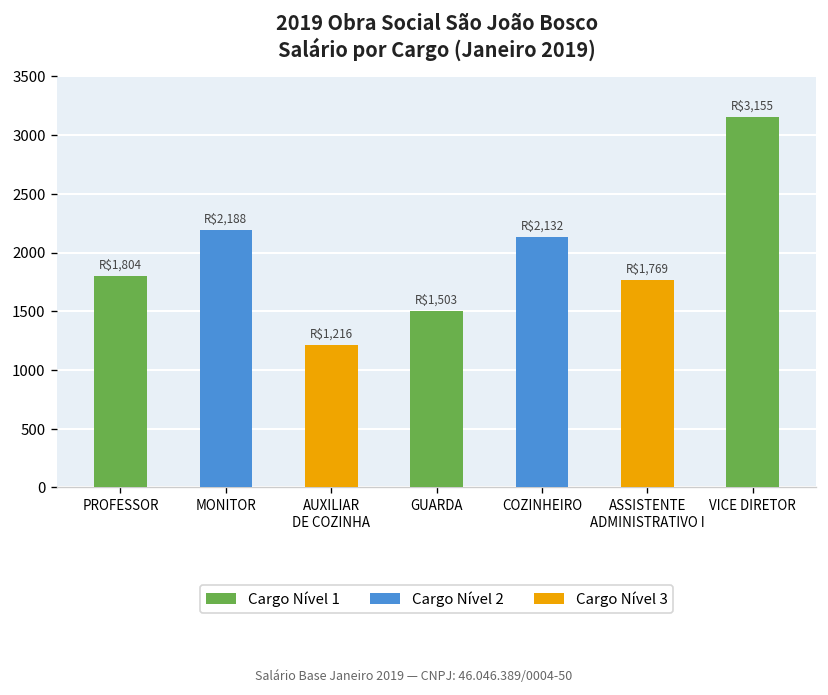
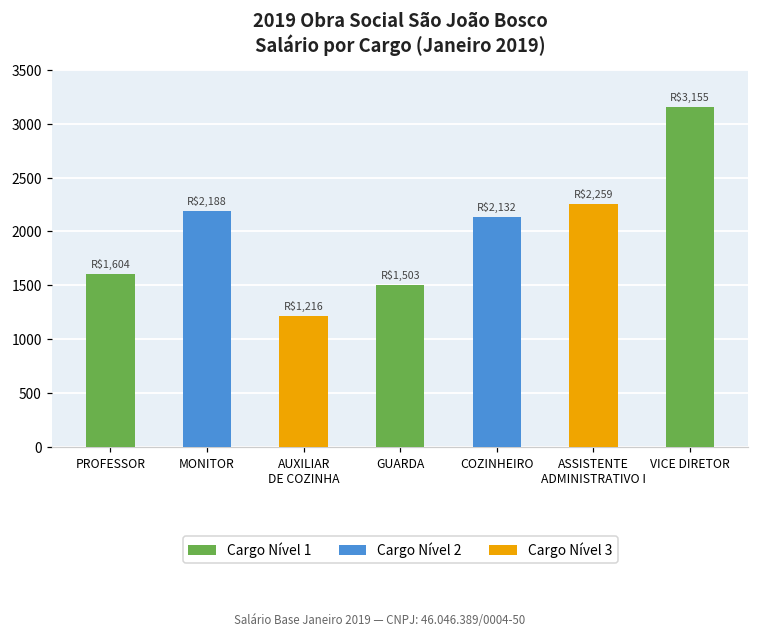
  {
-   "PROFESSOR": "$1,804",
+   "PROFESSOR": "$1,604",
    "MONITOR": "$2,188",
    "AUXILIAR DE COZINHA": "$1,216",
    "GUARDA": "$1,503",
    "COZINHEIRO": "$2,132",
-   "ASSISTENTE ADMINISTRATIVO I": "$1,769",
+   "ASSISTENTE ADMINISTRATIVO I": "$2,259",
    "VICE DIRETOR": "$3,155"
  }
